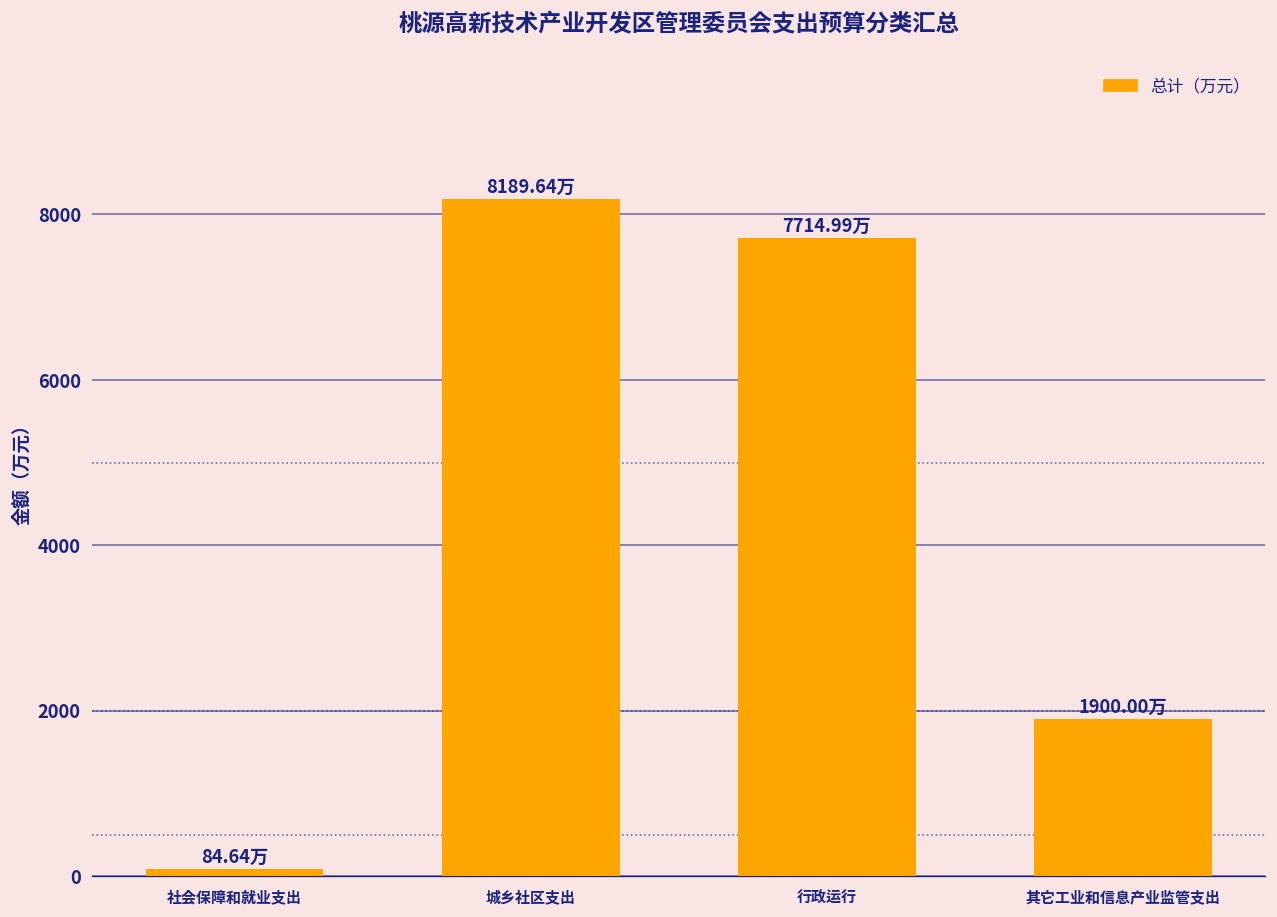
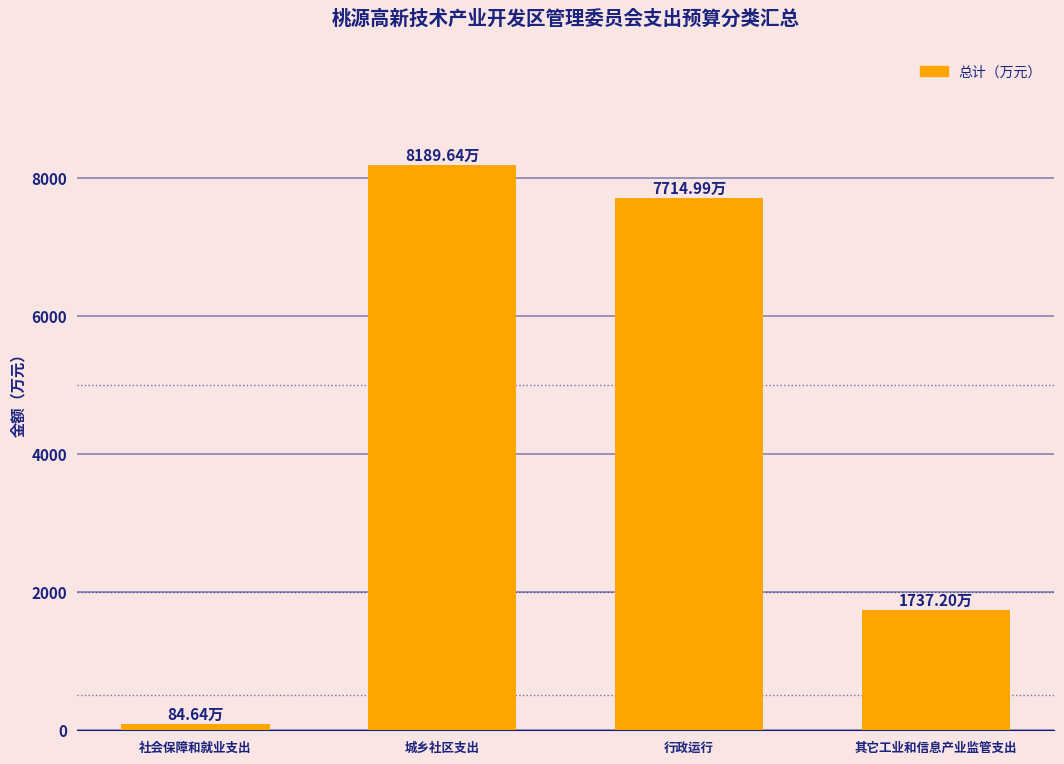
  {
    "社会保障和就业支出": "84.64万",
    "城乡社区支出": "8189.64万",
    "行政运行": "7714.99万",
-   "其它工业和信息产业监管支出": "1900.00万"
+   "其它工业和信息产业监管支出": "1737.20万"
  }
